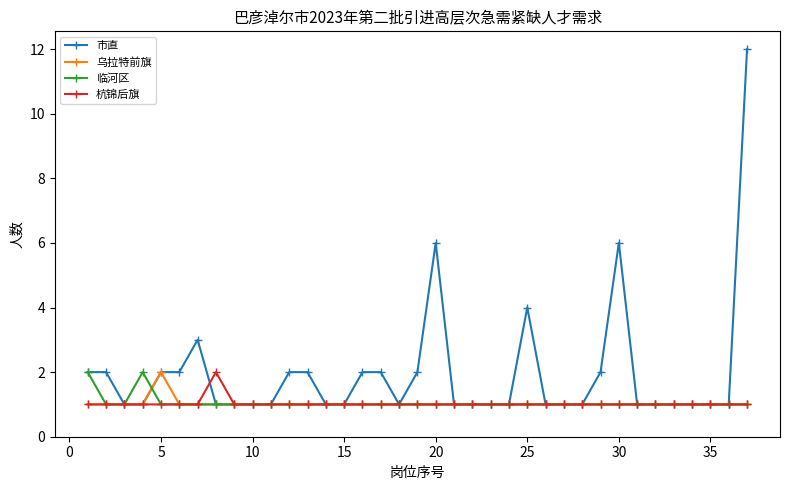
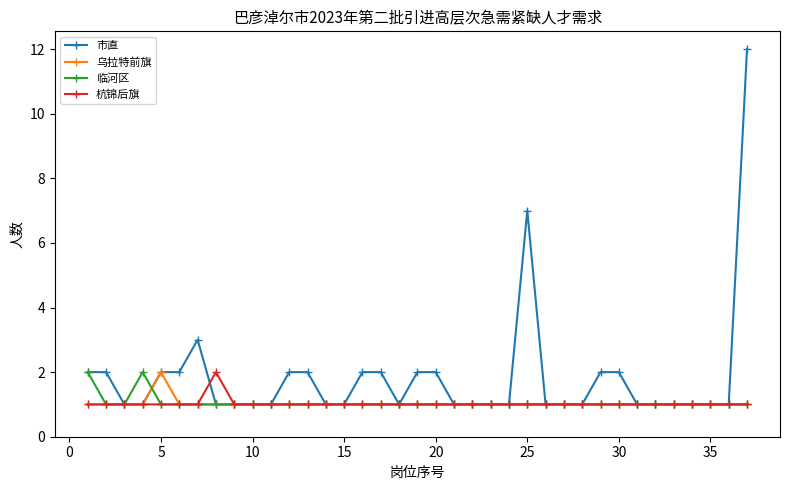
  {
    "市直": {
-     "20": 6,
-     "25": 4,
-     "30": 6
+     "20": 2,
+     "25": 7,
+     "30": 2
    }
  }
